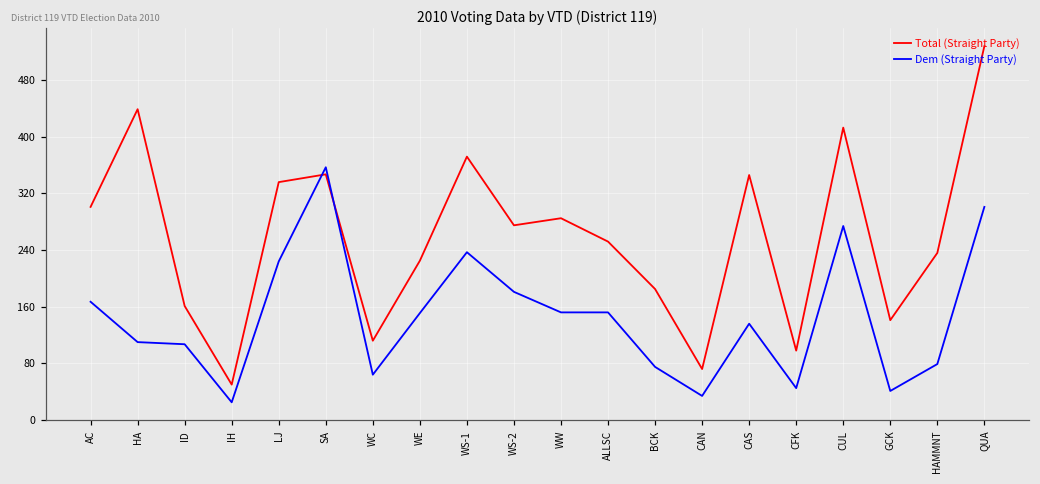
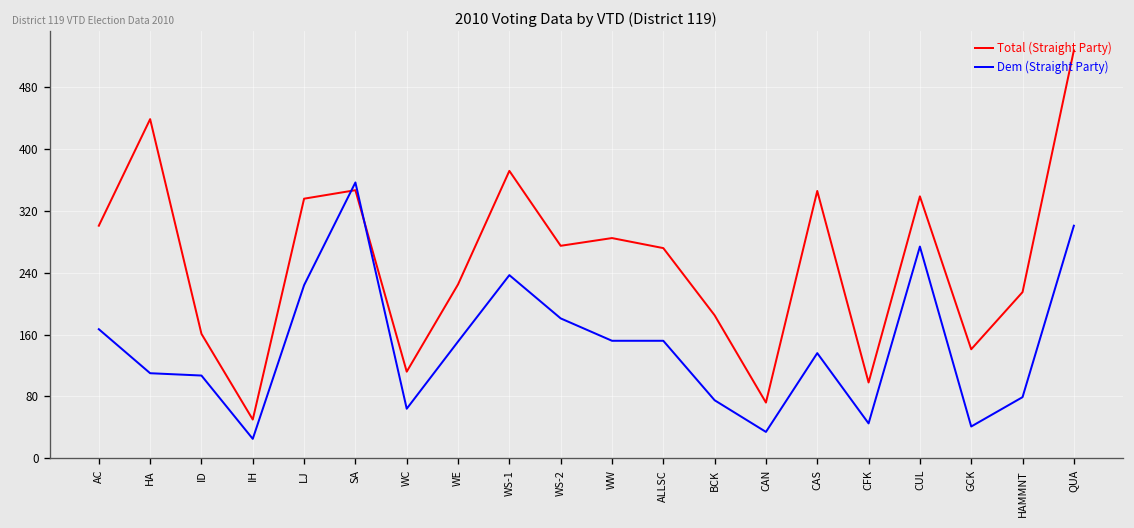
  {
    "Total (Straight Party)": {
      "AC": 300,
      "HA": 440,
      "ID": 160,
      "IH": 50,
      "LJ": 340,
      "SA": 350,
      "WC": 110,
      "WE": 230,
      "WS-1": 370,
      "WS-2": 280,
      "WW": 290,
-     "ALLSC": 250,
+     "ALLSC": 270,
      "BCK": 190,
      "CAN": 70,
      "CAS": 350,
      "CFK": 100,
-     "CUL": 410,
+     "CUL": 340,
      "GCK": 140,
-     "HAMMNT": 240,
+     "HAMMNT": 220,
      "QUA": 530
    },
    "Dem (Straight Party)": {
      "AC": 170,
      "HA": 110,
      "ID": 110,
      "IH": 30,
      "LJ": 220,
      "SA": 360,
      "WC": 60,
      "WE": 150,
      "WS-1": 240,
      "WS-2": 180,
      "WW": 150,
      "ALLSC": 150,
      "BCK": 80,
      "CAN": 30,
      "CAS": 140,
      "CFK": 50,
      "CUL": 270,
      "GCK": 40,
      "HAMMNT": 80,
      "QUA": 300
    }
  }
